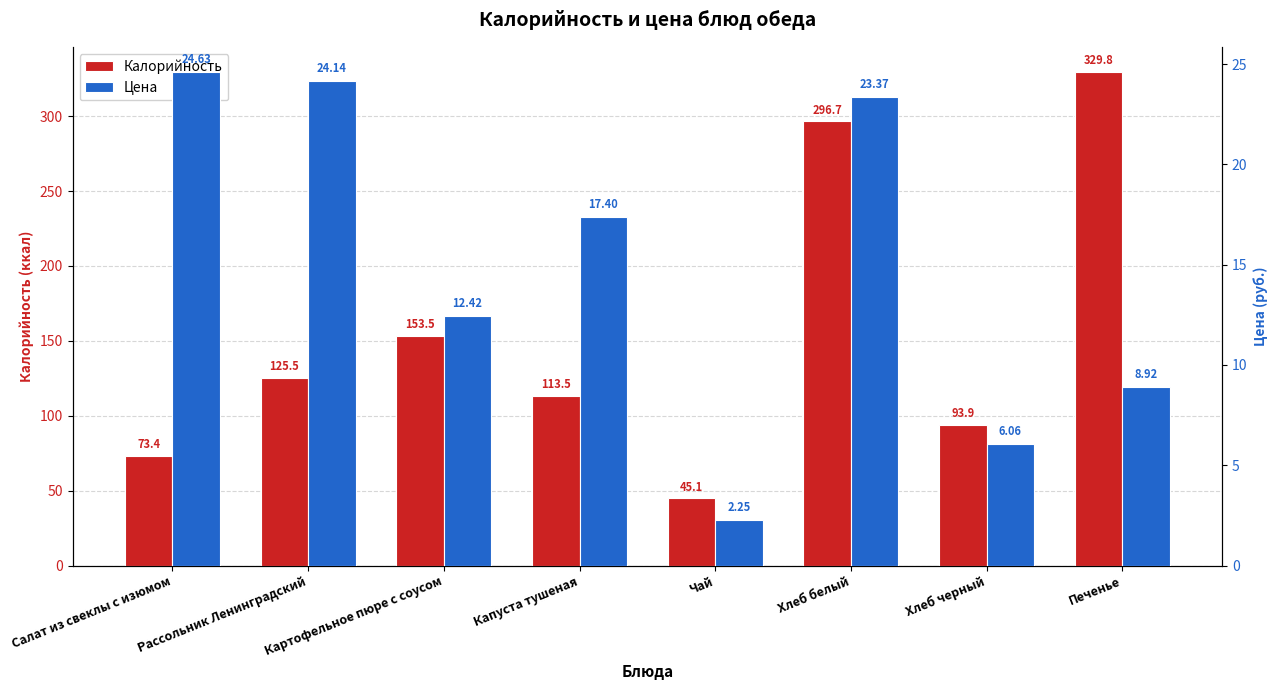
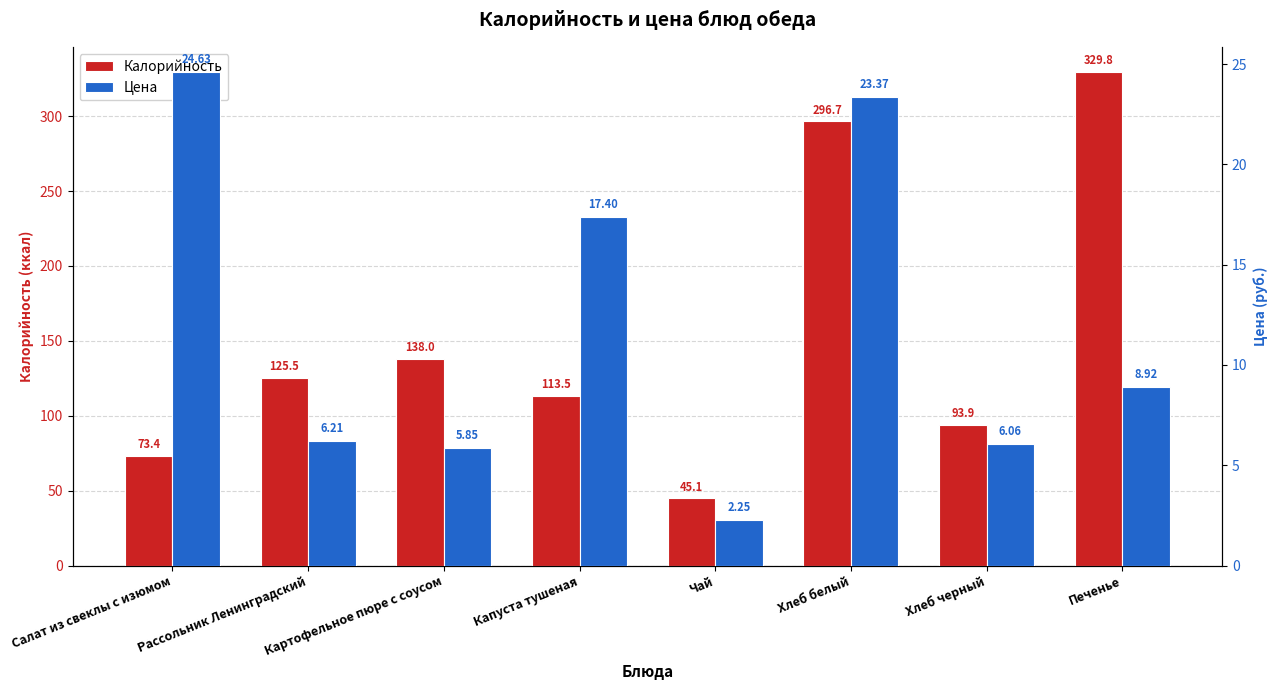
  {
    "Калорийность": {
      "Салат из свеклы с изюмом": 73.4,
      "Рассольник Ленинградский": 125.5,
-     "Картофельное пюре с соусом": 153.5,
+     "Картофельное пюре с соусом": 138.0,
      "Капуста тушеная": 113.5,
      "Чай": 45.1,
      "Хлеб белый": 296.7,
      "Хлеб черный": 93.9,
      "Печенье": 329.8
    },
    "Цена": {
-     "Рассольник Ленинградский": 24.14,
-     "Картофельное пюре с соусом": 12.42,
+     "Рассольник Ленинградский": 6.21,
+     "Картофельное пюре с соусом": 5.85,
      "Капуста тушеная": 17.40,
      "Чай": 2.25,
      "Хлеб белый": 23.37,
      "Хлеб черный": 6.06,
      "Печенье": 8.92
    }
  }
